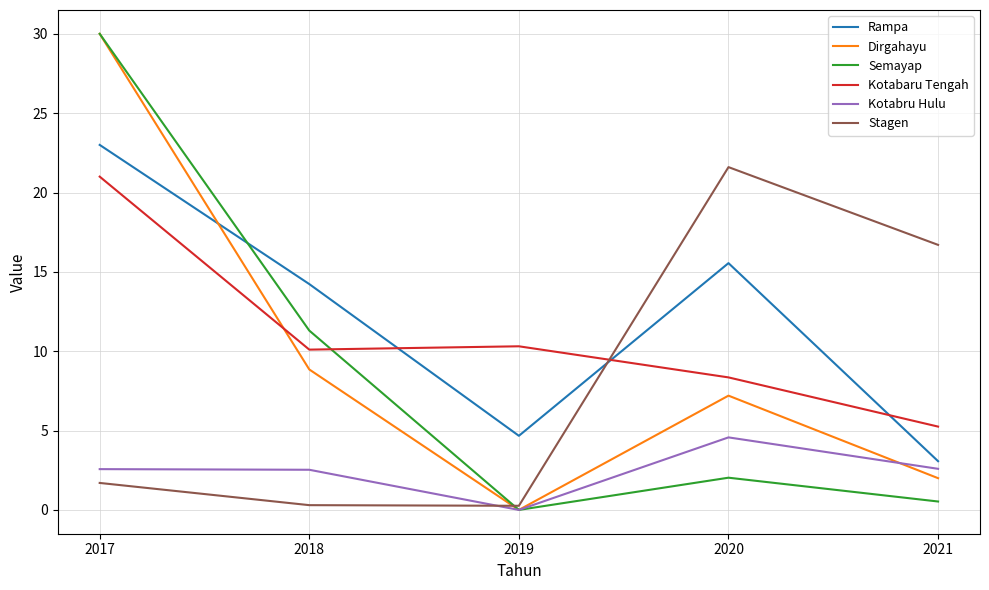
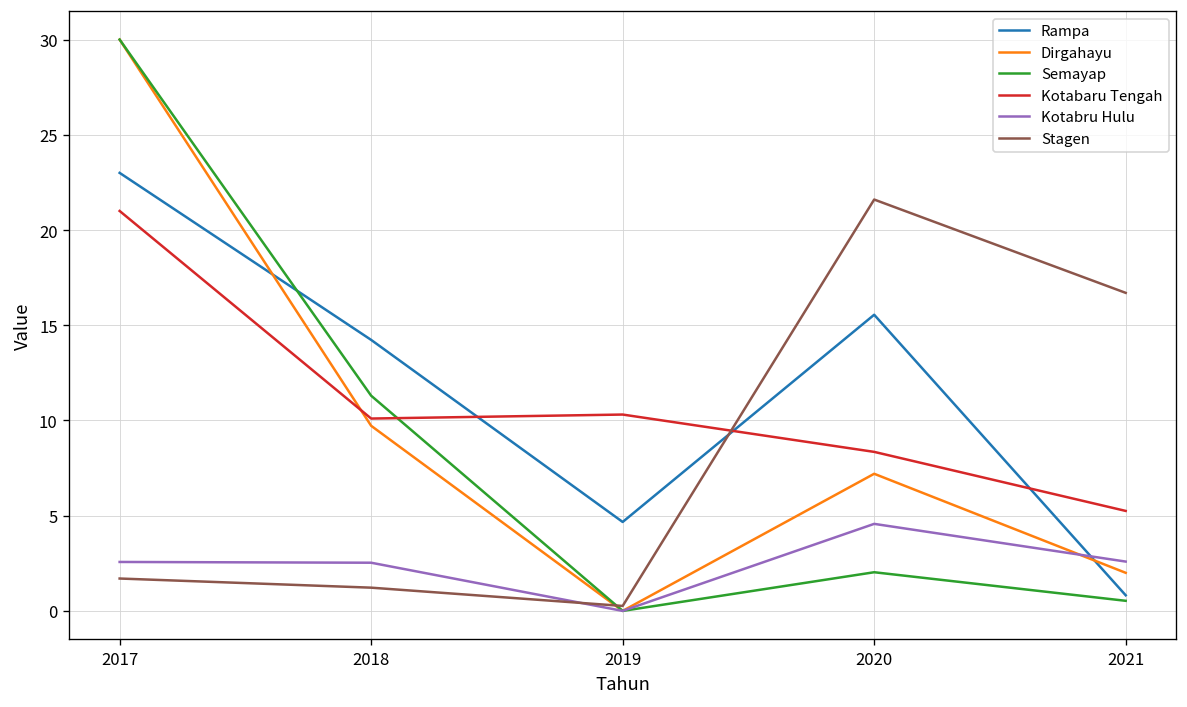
  {
    "Rampa": {
      "2017": 23.0,
      "2018": 14.2,
      "2019": 4.7,
      "2020": 15.6,
-     "2021": 3.1
+     "2021": 0.8
    },
    "Dirgahayu": {
-     "2018": 8.9,
+     "2018": 9.7,
      "2020": 7.2,
      "2021": 2.0
    },
    "Semayap": {
      "2018": 11.3,
      "2020": 2.0,
      "2021": 0.5
    },
    "Kotabaru Tengah": {
      "2017": 21.0,
      "2018": 10.1,
      "2019": 10.3,
      "2020": 8.4,
      "2021": 5.3
    },
    "Kotabru Hulu": {
      "2017": 2.6,
      "2018": 2.5,
      "2020": 4.6,
      "2021": 2.6
    },
    "Stagen": {
      "2017": 1.7,
-     "2018": 0.3,
+     "2018": 1.2,
      "2019": 0.3,
      "2020": 21.6,
      "2021": 16.7
    }
  }
